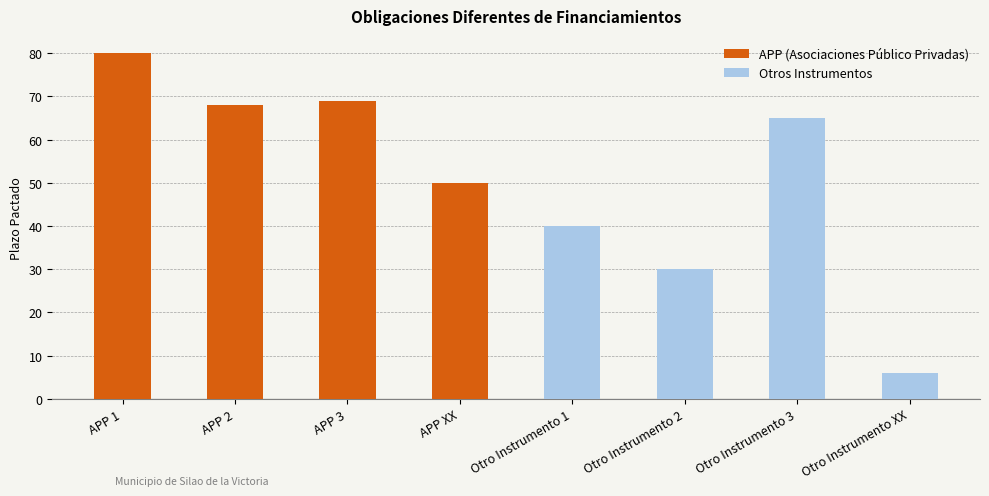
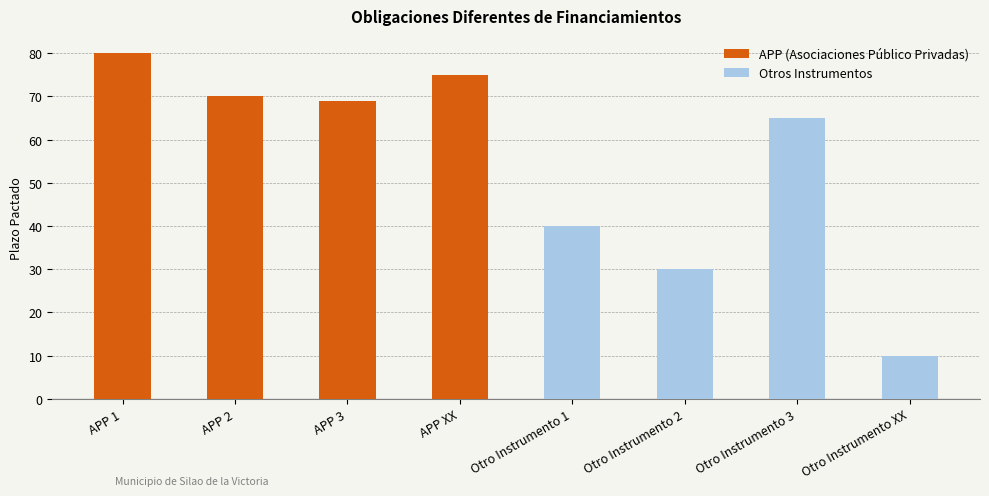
  {
    "APP 1": 80,
-   "APP 2": 68,
+   "APP 2": 70,
    "APP 3": 69,
-   "APP XX": 50,
+   "APP XX": 75,
    "Otro Instrumento 1": 40,
    "Otro Instrumento 2": 30,
    "Otro Instrumento 3": 65,
-   "Otro Instrumento XX": 6
+   "Otro Instrumento XX": 10
  }
